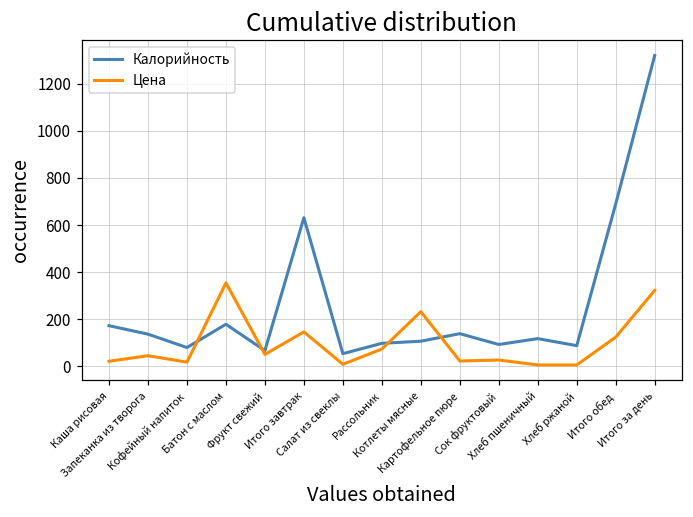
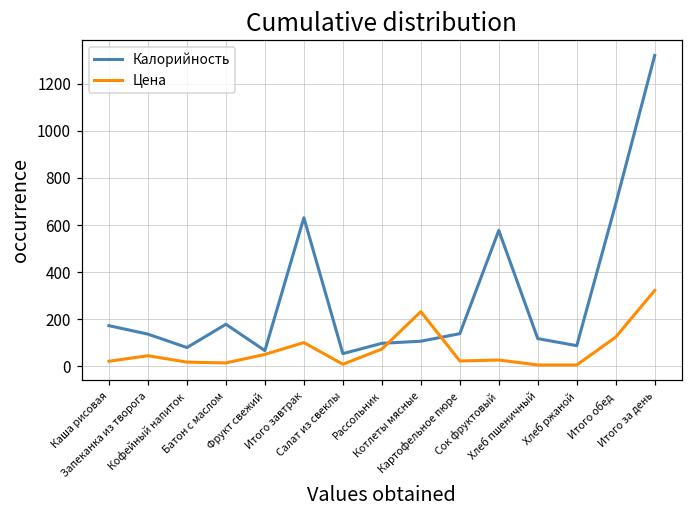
  {
    "Калорийность": {
      "Каша рисовая": 170,
      "Запеканка из творога": 140,
      "Кофейный напиток": 80,
      "Батон с маслом": 180,
      "Фрукт свежий": 70,
      "Итого завтрак": 630,
      "Салат из свеклы": 50,
      "Рассольник": 100,
      "Котлеты мясные": 110,
      "Картофельное пюре": 140,
-     "Сок фруктовый": 90,
+     "Сок фруктовый": 580,
      "Хлеб пшеничный": 120,
      "Хлеб ржаной": 90,
      "Итого обед": 690,
      "Итого за день": 1320
    },
    "Цена": {
      "Каша рисовая": 20,
      "Запеканка из творога": 40,
      "Кофейный напиток": 20,
-     "Батон с маслом": 350,
+     "Батон с маслом": 10,
      "Фрукт свежий": 50,
-     "Итого завтрак": 150,
+     "Итого завтрак": 100,
      "Салат из свеклы": 10,
      "Рассольник": 70,
      "Котлеты мясные": 230,
      "Картофельное пюре": 20,
      "Сок фруктовый": 30,
      "Хлеб пшеничный": 10,
      "Хлеб ржаной": 10,
      "Итого обед": 120,
      "Итого за день": 320
    }
  }
